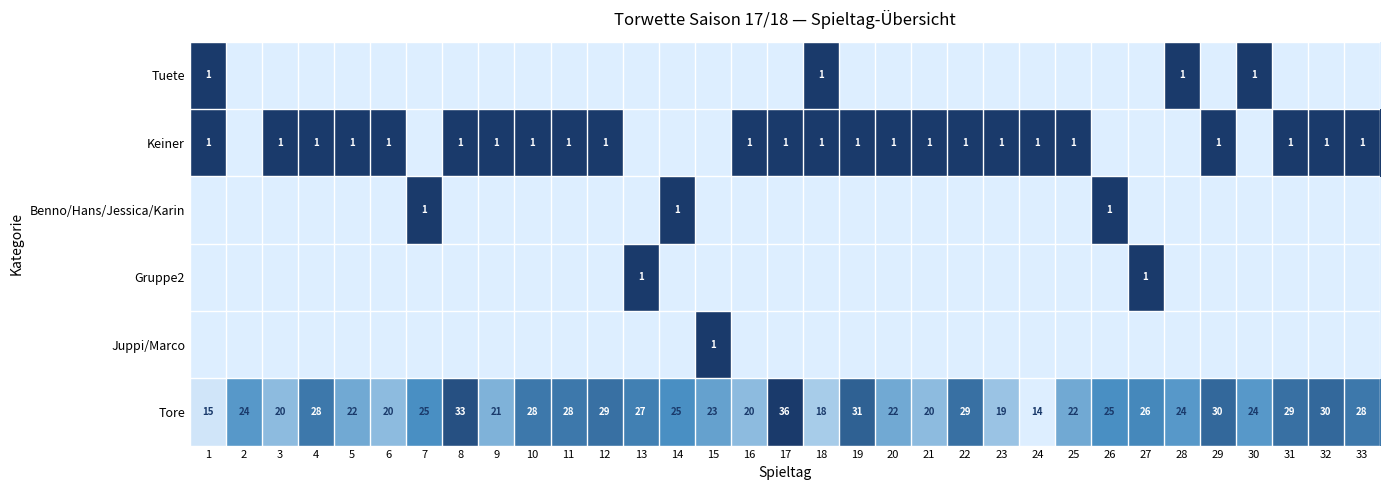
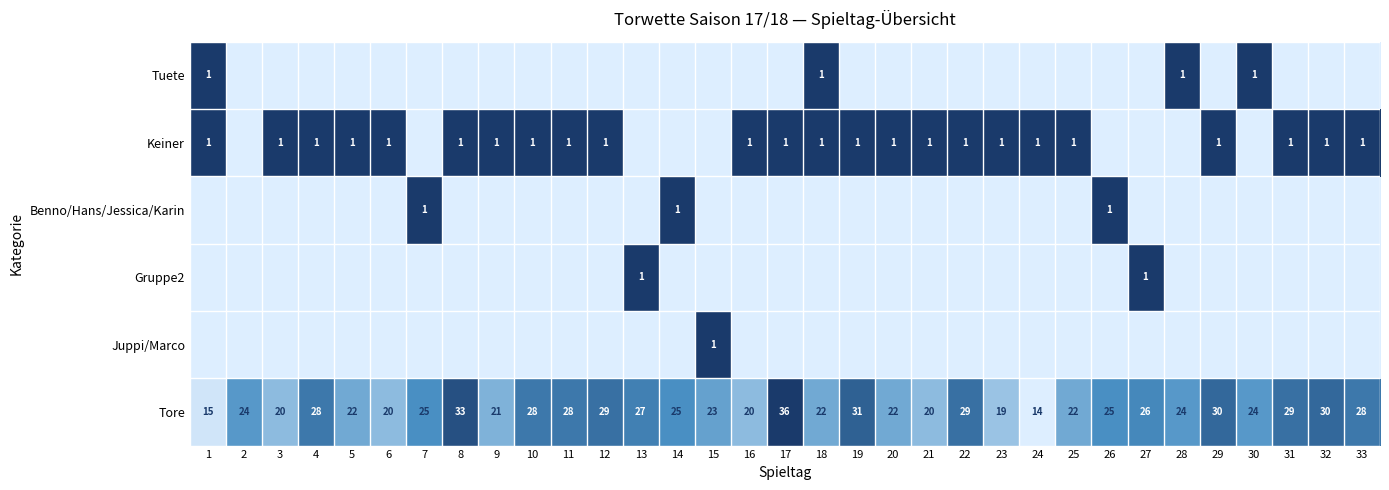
  {
    "Tuete": {
      "1": 1,
      "18": 1,
      "28": 1,
      "30": 1
    },
    "Keiner": {
      "1": 1,
      "3": 1,
      "4": 1,
      "5": 1,
      "6": 1,
      "8": 1,
      "9": 1,
      "10": 1,
      "11": 1,
      "12": 1,
      "16": 1,
      "17": 1,
      "18": 1,
      "19": 1,
      "20": 1,
      "21": 1,
      "22": 1,
      "23": 1,
      "24": 1,
      "25": 1,
      "29": 1,
      "31": 1,
      "32": 1,
      "33": 1
    },
    "Benno/Hans/Jessica/Karin": {
      "7": 1,
      "14": 1,
      "26": 1
    },
    "Gruppe2": {
      "13": 1,
      "27": 1
    },
    "Juppi/Marco": {
      "15": 1
    },
    "Tore": {
      "1": 15,
      "2": 24,
      "3": 20,
      "4": 28,
      "5": 22,
      "6": 20,
      "7": 25,
      "8": 33,
      "9": 21,
      "10": 28,
      "11": 28,
      "12": 29,
      "13": 27,
      "14": 25,
      "15": 23,
      "16": 20,
      "17": 36,
-     "18": 18,
+     "18": 22,
      "19": 31,
      "20": 22,
      "21": 20,
      "22": 29,
      "23": 19,
      "24": 14,
      "25": 22,
      "26": 25,
      "27": 26,
      "28": 24,
      "29": 30,
      "30": 24,
      "31": 29,
      "32": 30,
      "33": 28
    }
  }
